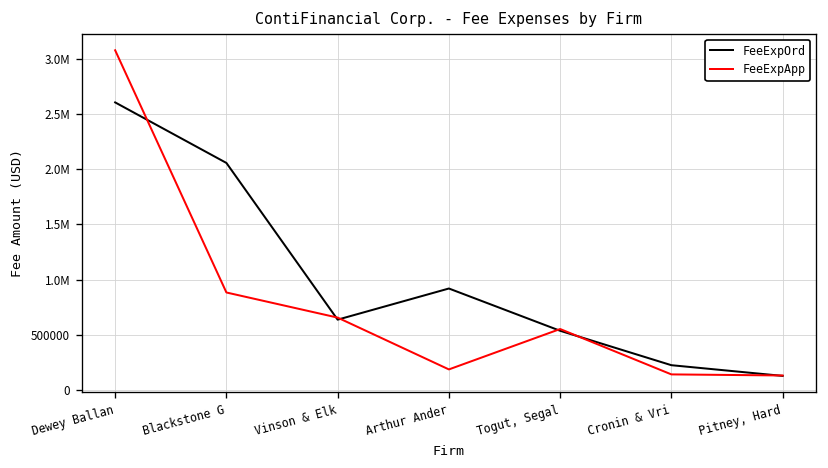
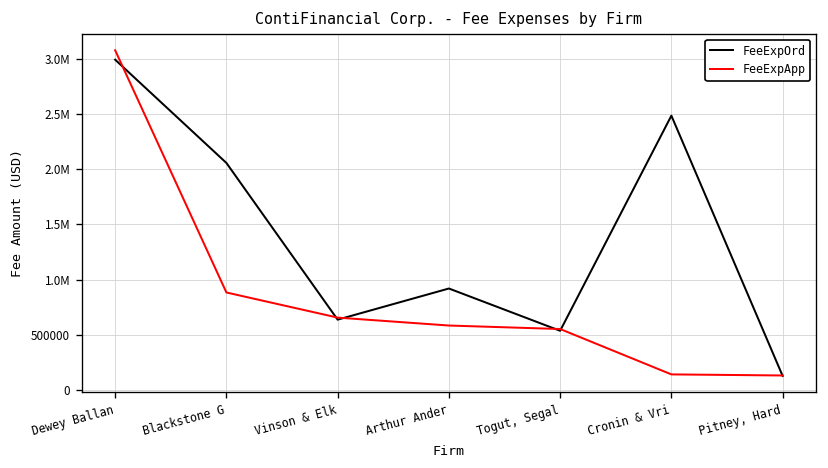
  {
    "FeeExpOrd": {
-     "Dewey Ballan": 2600000,
+     "Dewey Ballan": 3000000,
      "Blackstone G": 2100000,
      "Arthur Ander": 900000,
-     "Cronin & Vri": 200000
+     "Cronin & Vri": 2500000
    },
    "FeeExpApp": {
      "Dewey Ballan": 3100000,
      "Blackstone G": 900000,
-     "Arthur Ander": 200000,
+     "Arthur Ander": 600000,
      "Cronin & Vri": 100000
    }
  }
